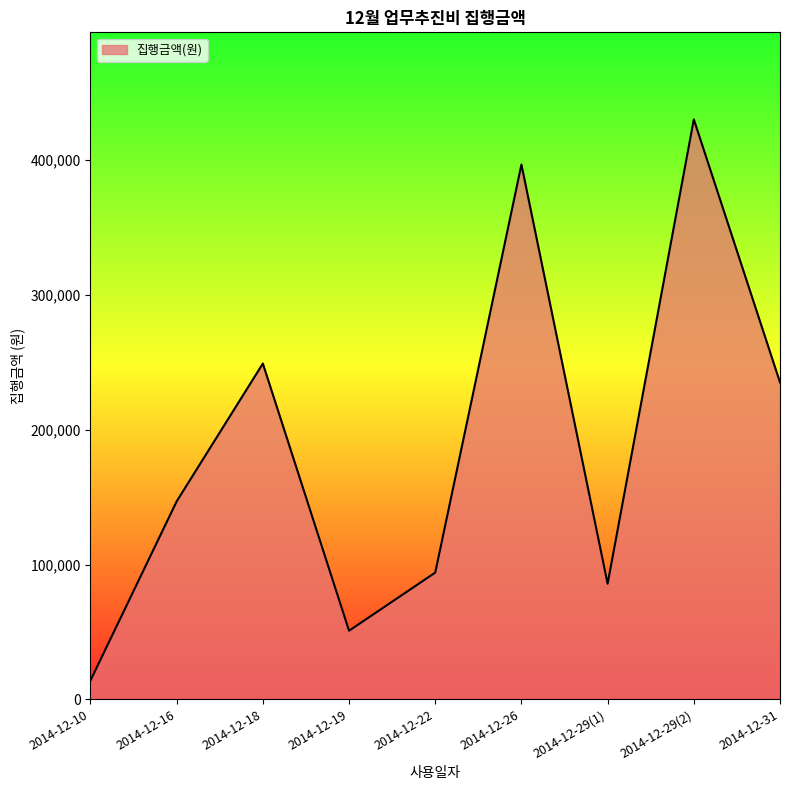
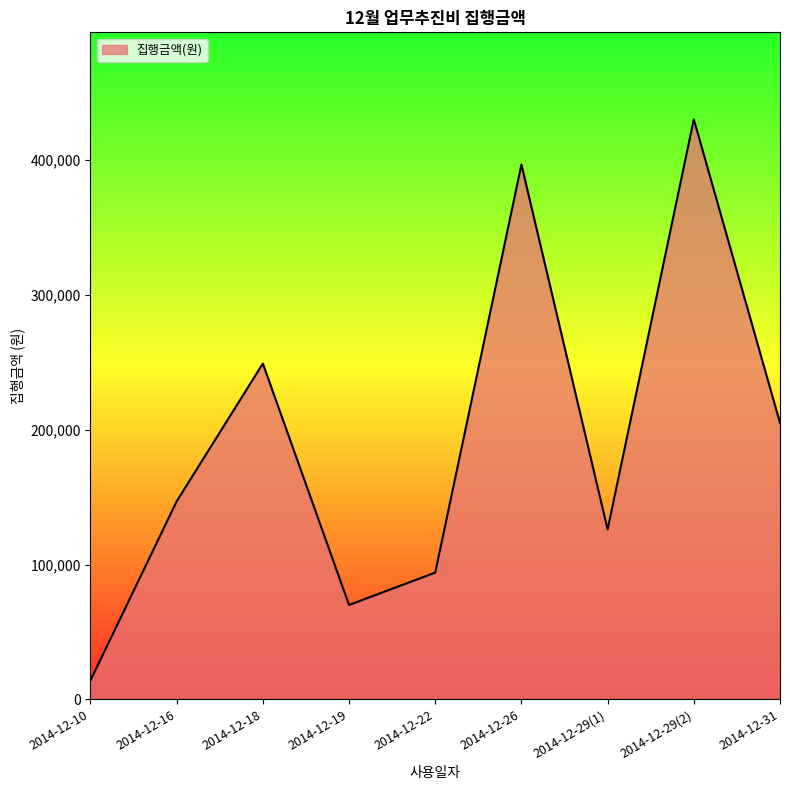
  {
    "2014-12-10": "14,000",
    "2014-12-16": "147,000",
    "2014-12-18": "249,000",
-   "2014-12-19": "51,000",
+   "2014-12-19": "70,000",
    "2014-12-22": "94,000",
    "2014-12-26": "397,000",
-   "2014-12-29(1)": "86,000",
+   "2014-12-29(1)": "126,000",
    "2014-12-29(2)": "430,000",
-   "2014-12-31": "235,000"
+   "2014-12-31": "205,000"
  }
